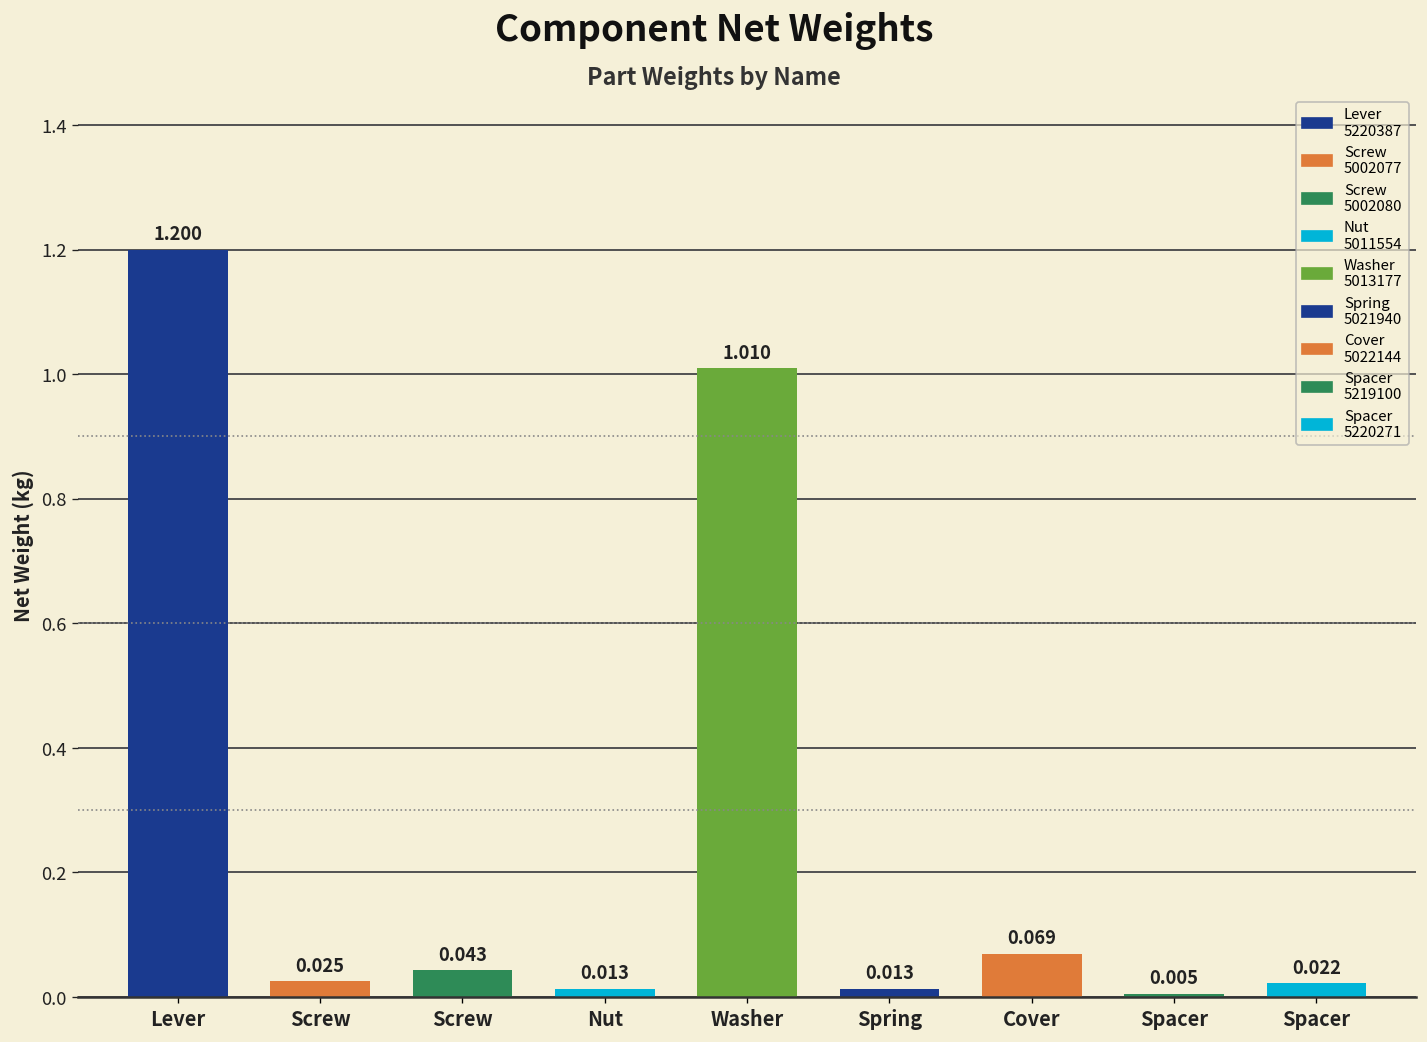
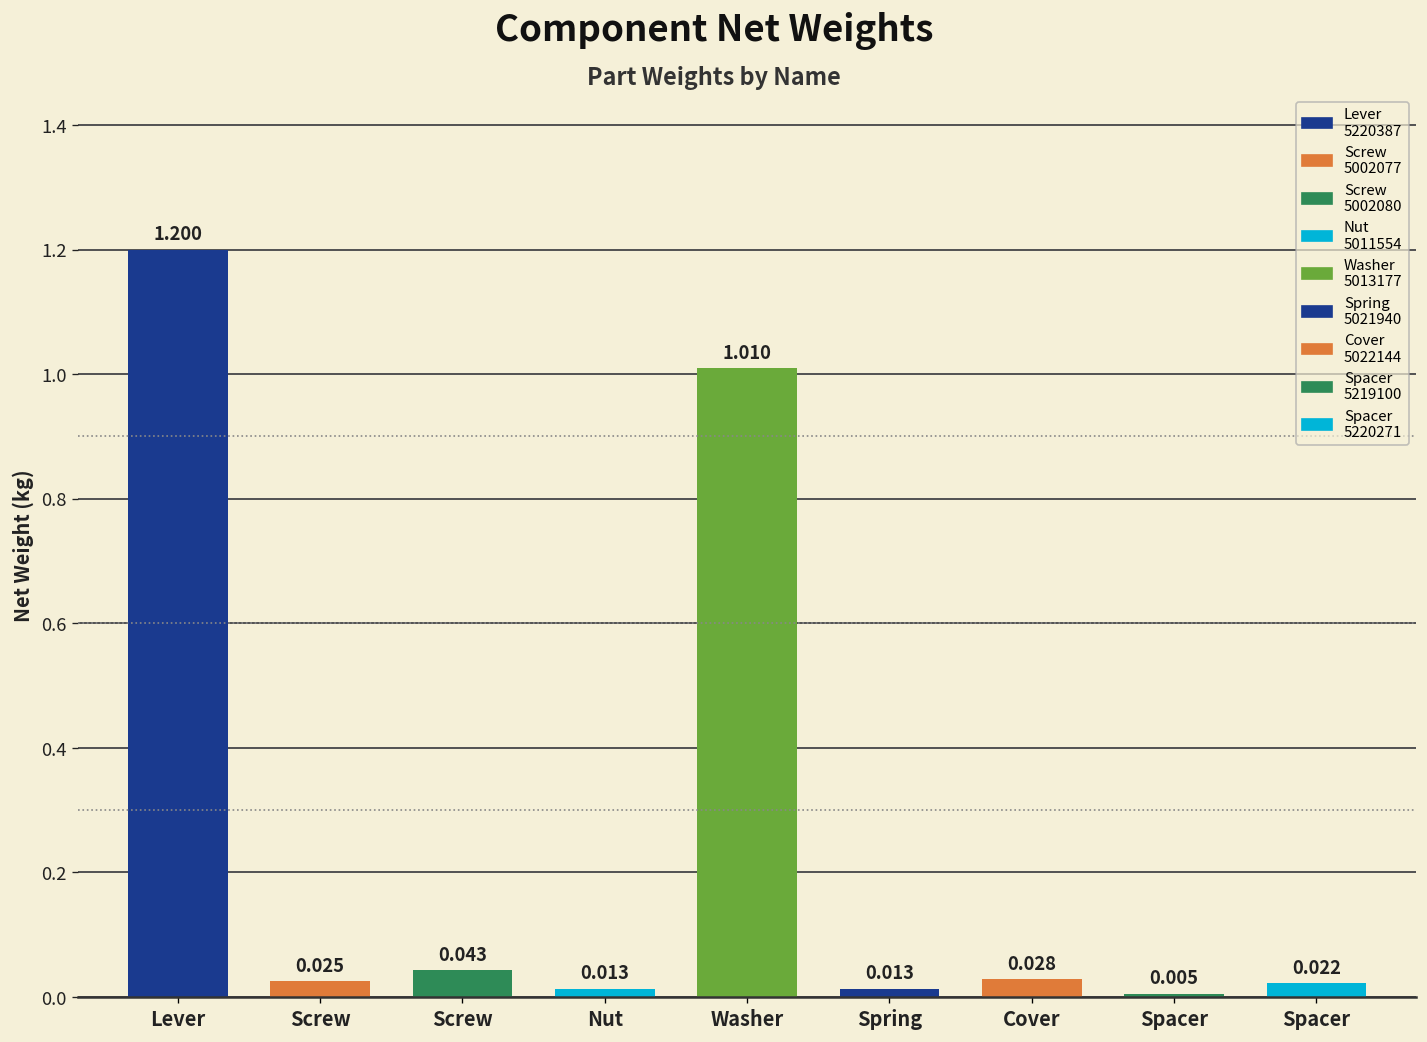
  {
    "Lever": 1.200,
    "Nut": 0.013,
    "Washer": 1.010,
    "Spring": 0.013,
-   "Cover": 0.069
+   "Cover": 0.028
  }
